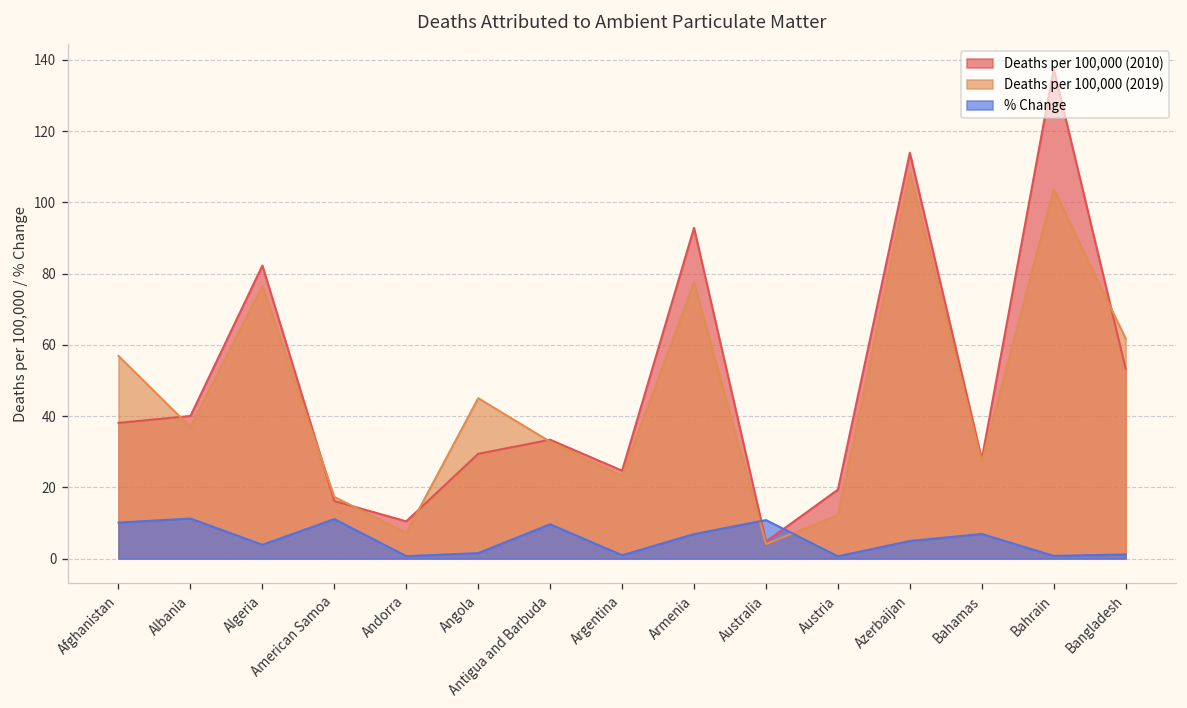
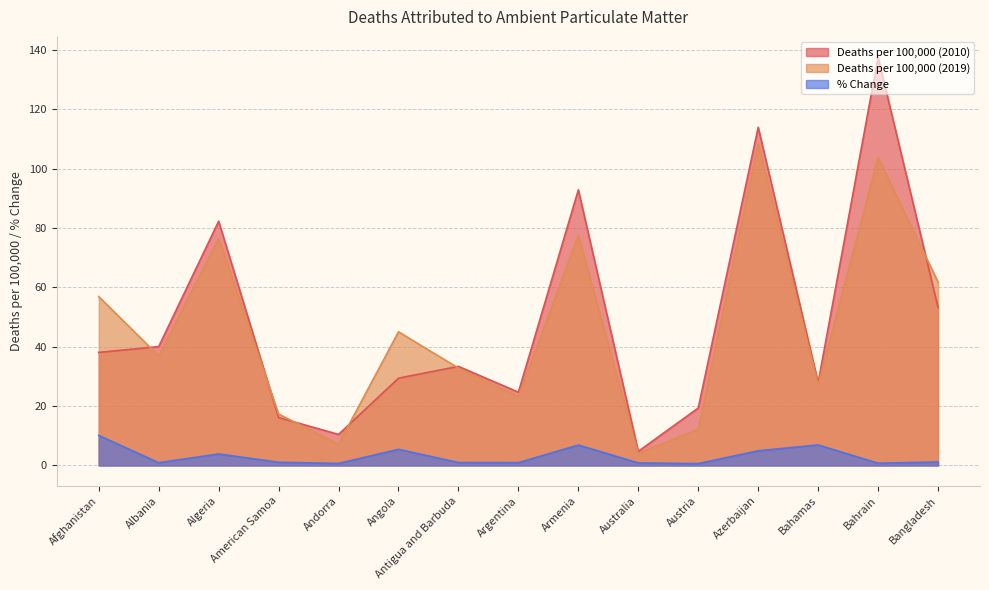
  {
    "% Change": {
      "Afghanistan": 10,
-     "Albania": 11,
+     "Albania": 1,
      "Algeria": 4,
-     "American Samoa": 11,
+     "American Samoa": 1,
      "Andorra": 1,
-     "Angola": 2,
-     "Antigua and Barbuda": 10,
+     "Angola": 5,
+     "Antigua and Barbuda": 1,
      "Argentina": 1,
      "Armenia": 7,
-     "Australia": 11,
+     "Australia": 1,
      "Austria": 1,
      "Azerbaijan": 5,
      "Bahamas": 7,
      "Bahrain": 1,
      "Bangladesh": 1
    }
  }
